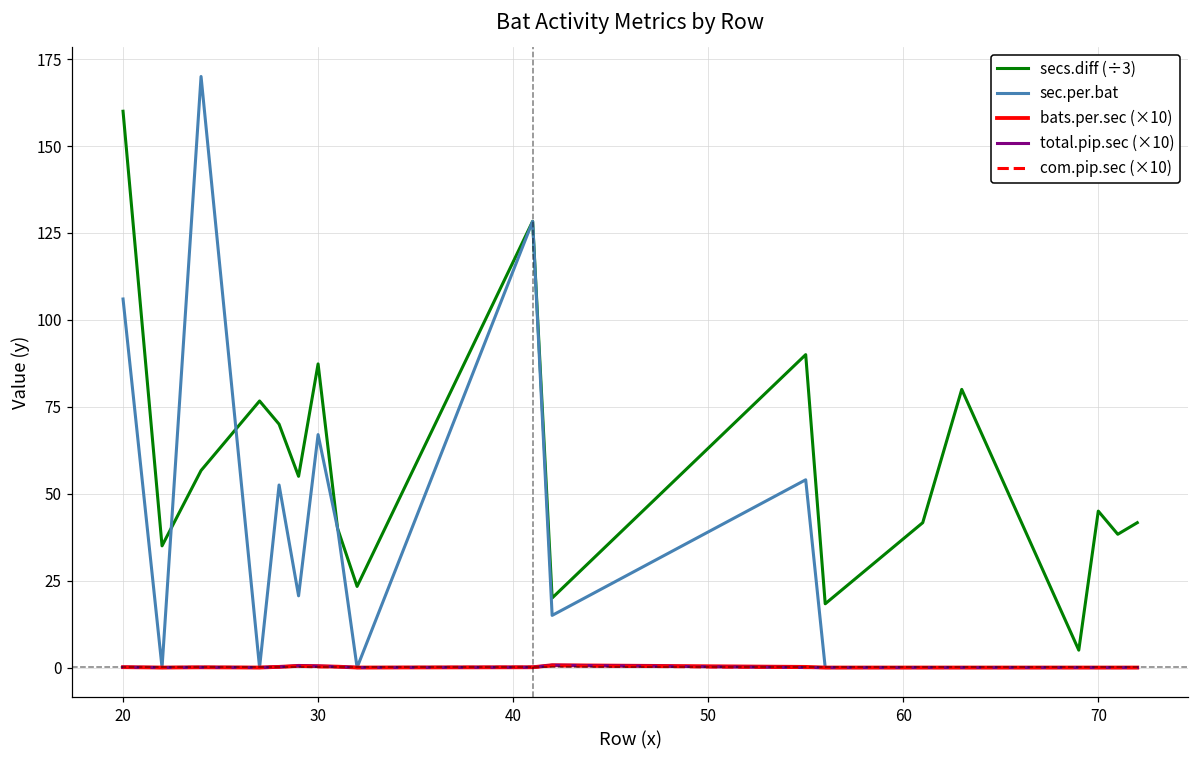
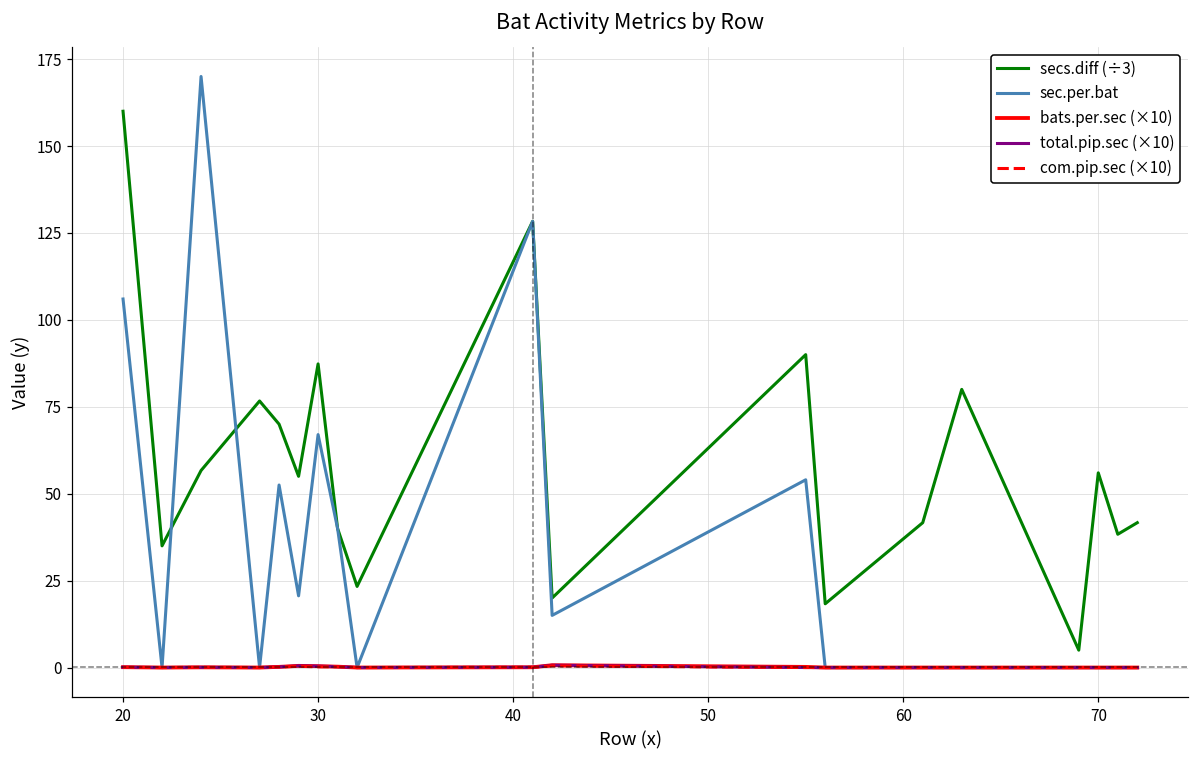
  {
    "secs.diff (÷3)": {
      "20": 160,
      "30": 87,
-     "70": 45
+     "70": 56
    },
    "sec.per.bat": {
      "20": 106,
      "30": 67
    }
  }
